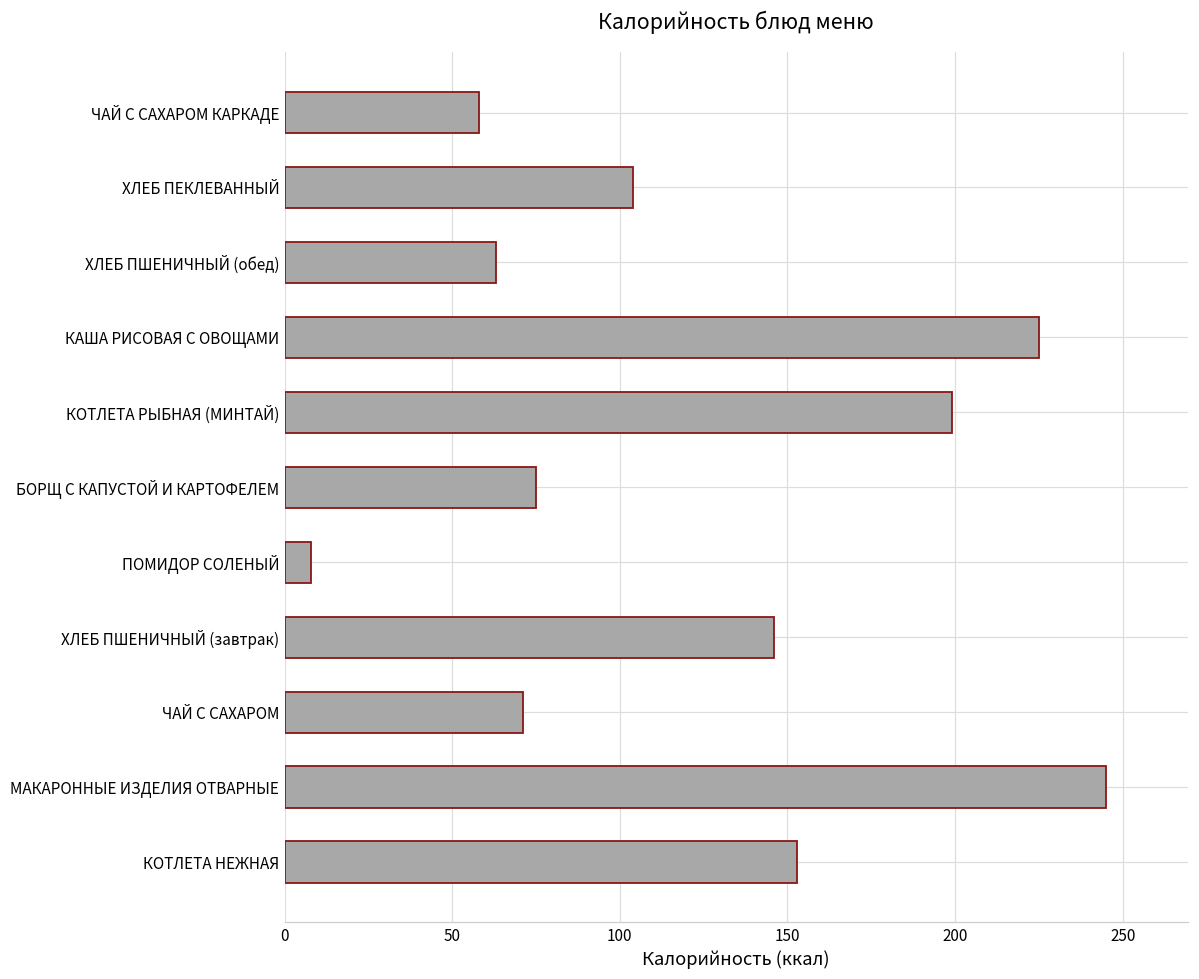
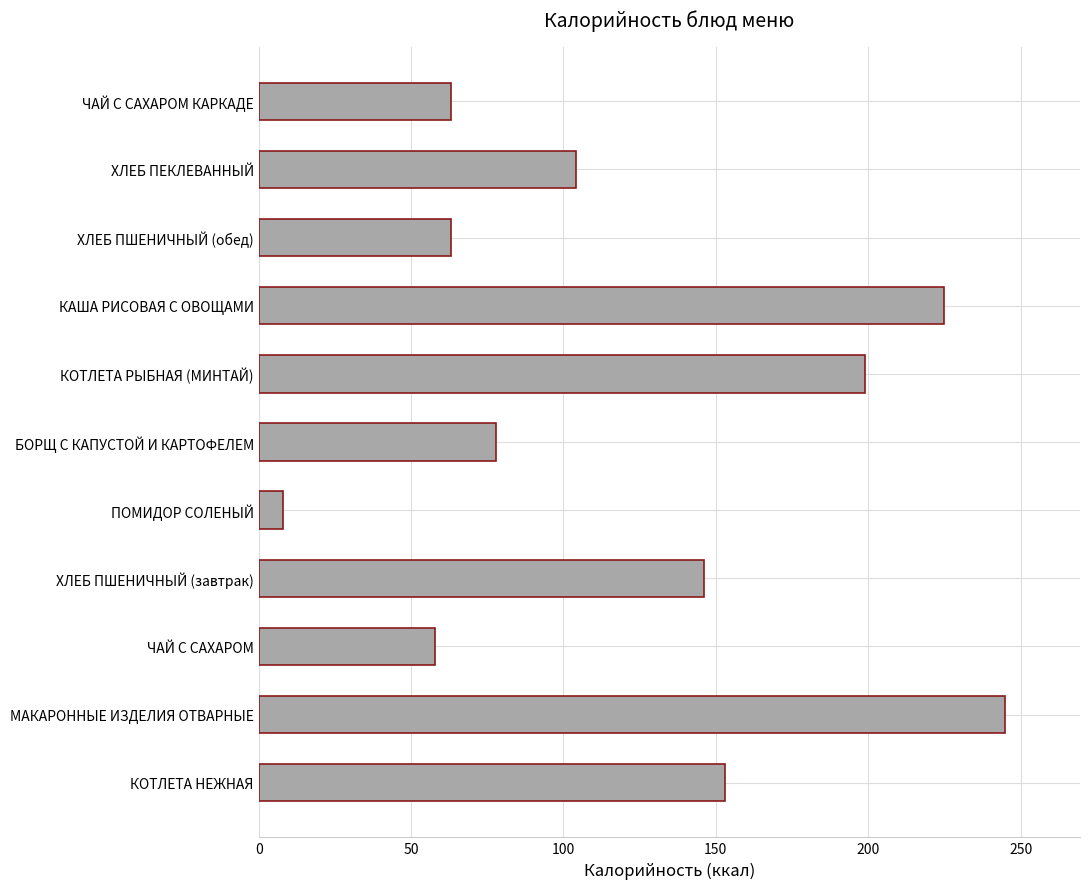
  {
-   "ЧАЙ С САХАРОМ КАРКАДЕ": 58,
+   "ЧАЙ С САХАРОМ КАРКАДЕ": 63,
    "ХЛЕБ ПЕКЛЕВАННЫЙ": 104,
    "ХЛЕБ ПШЕНИЧНЫЙ (обед)": 63,
    "КАША РИСОВАЯ С ОВОЩАМИ": 225,
    "КОТЛЕТА РЫБНАЯ (МИНТАЙ)": 199,
-   "БОРЩ С КАПУСТОЙ И КАРТОФЕЛЕМ": 75,
+   "БОРЩ С КАПУСТОЙ И КАРТОФЕЛЕМ": 78,
    "ПОМИДОР СОЛЕНЫЙ": 8,
    "ХЛЕБ ПШЕНИЧНЫЙ (завтрак)": 146,
-   "ЧАЙ С САХАРОМ": 71,
+   "ЧАЙ С САХАРОМ": 58,
    "МАКАРОННЫЕ ИЗДЕЛИЯ ОТВАРНЫЕ": 245,
    "КОТЛЕТА НЕЖНАЯ": 153
  }
